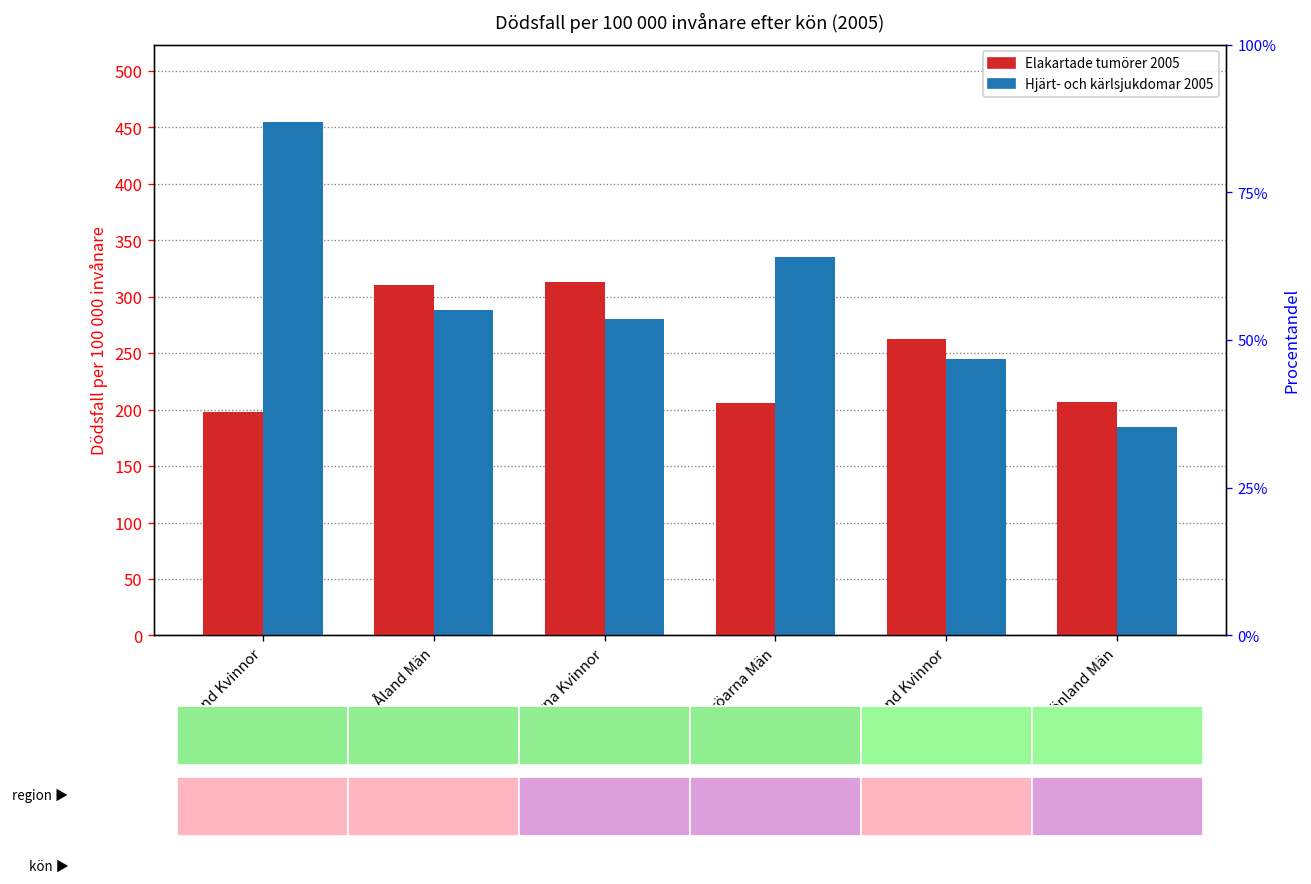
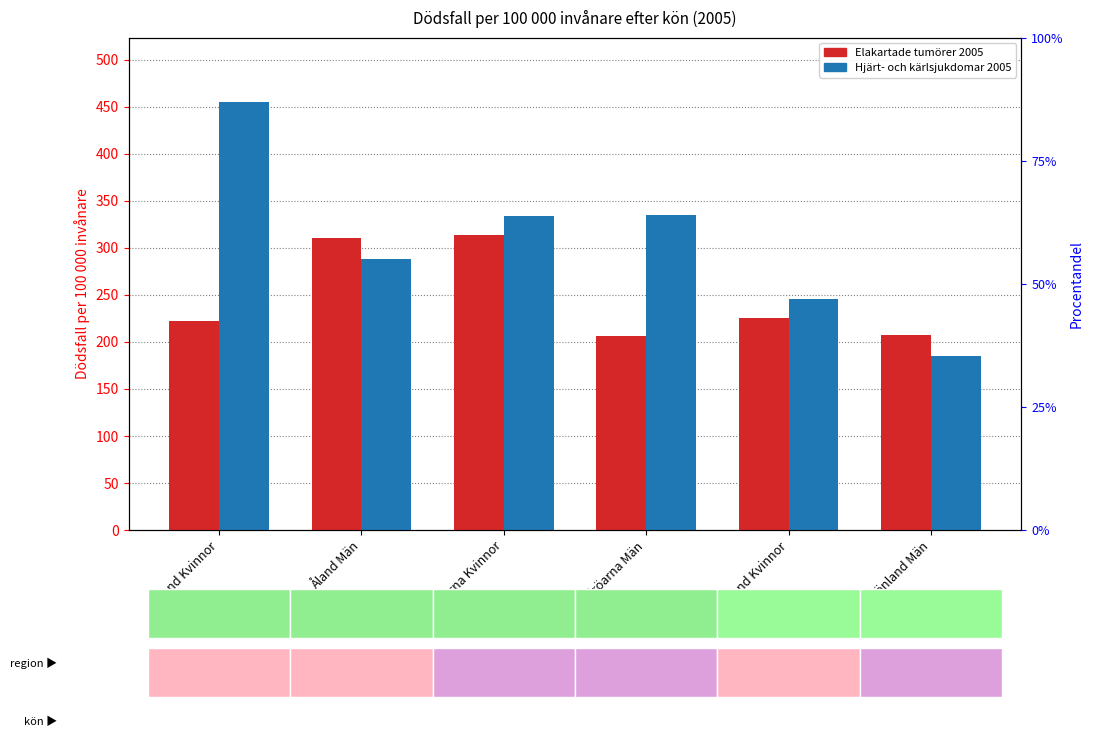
  {
    "Elakartade tumörer 2005": {
-     "Åland Kvinnor": 200,
+     "Åland Kvinnor": 220,
      "Åland Män": 310,
      "Färöarna Kvinnor": 310,
      "Färöarna Män": 210,
-     "Grönland Kvinnor": 260,
+     "Grönland Kvinnor": 230,
      "Grönland Män": 210
    },
    "Hjärt- och kärlsjukdomar 2005": {
      "Åland Kvinnor": 460,
      "Åland Män": 290,
-     "Färöarna Kvinnor": 280,
+     "Färöarna Kvinnor": 330,
      "Färöarna Män": 340,
      "Grönland Kvinnor": 250,
      "Grönland Män": 190
    }
  }
